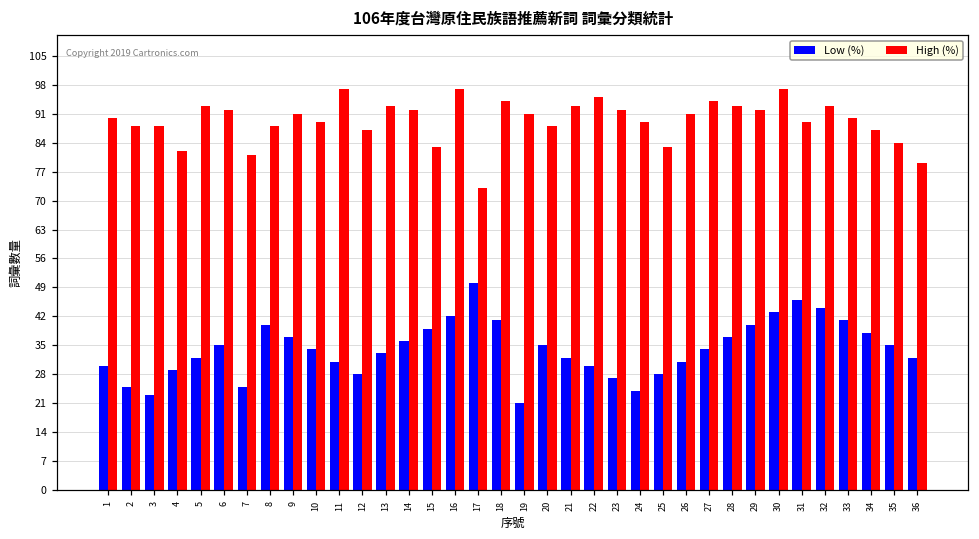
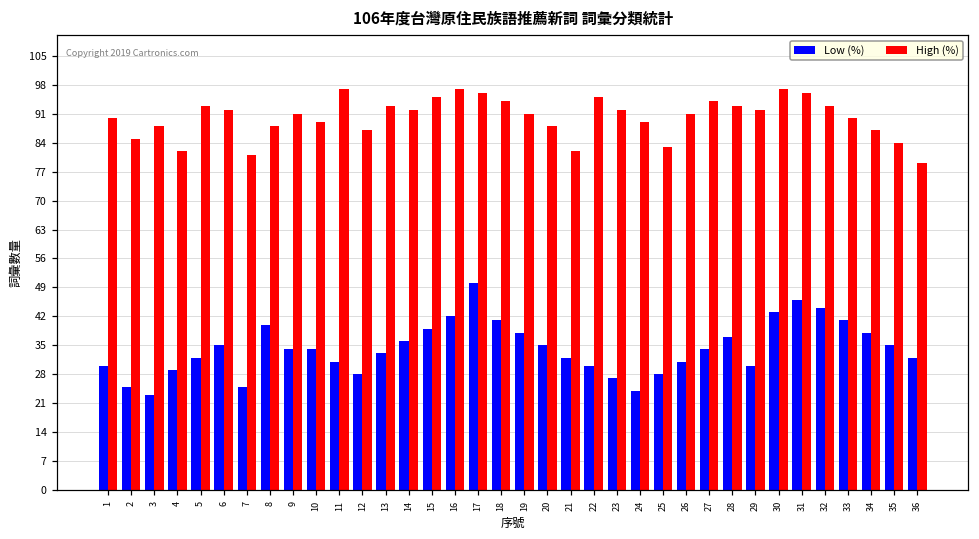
  {
    "Low (%)": {
      "1": 30,
      "2": 25,
      "3": 23,
      "4": 29,
      "5": 32,
      "6": 35,
      "7": 25,
      "8": 40,
-     "9": 37,
+     "9": 34,
      "10": 34,
      "11": 31,
      "12": 28,
      "13": 33,
      "14": 36,
      "15": 39,
      "16": 42,
      "17": 50,
      "18": 41,
-     "19": 21,
+     "19": 38,
      "20": 35,
      "21": 32,
      "22": 30,
      "23": 27,
      "24": 24,
      "25": 28,
      "26": 31,
      "27": 34,
      "28": 37,
-     "29": 40,
+     "29": 30,
      "30": 43,
      "31": 46,
      "32": 44,
      "33": 41,
      "34": 38,
      "35": 35,
      "36": 32
    },
    "High (%)": {
      "1": 90,
-     "2": 88,
+     "2": 85,
      "3": 88,
      "4": 82,
      "5": 93,
      "6": 92,
      "7": 81,
      "8": 88,
      "9": 91,
      "10": 89,
      "11": 97,
      "12": 87,
      "13": 93,
      "14": 92,
-     "15": 83,
+     "15": 95,
      "16": 97,
-     "17": 73,
+     "17": 96,
      "18": 94,
      "19": 91,
      "20": 88,
-     "21": 93,
+     "21": 82,
      "22": 95,
      "23": 92,
      "24": 89,
      "25": 83,
      "26": 91,
      "27": 94,
      "28": 93,
      "29": 92,
      "30": 97,
-     "31": 89,
+     "31": 96,
      "32": 93,
      "33": 90,
      "34": 87,
      "35": 84,
      "36": 79
    }
  }
